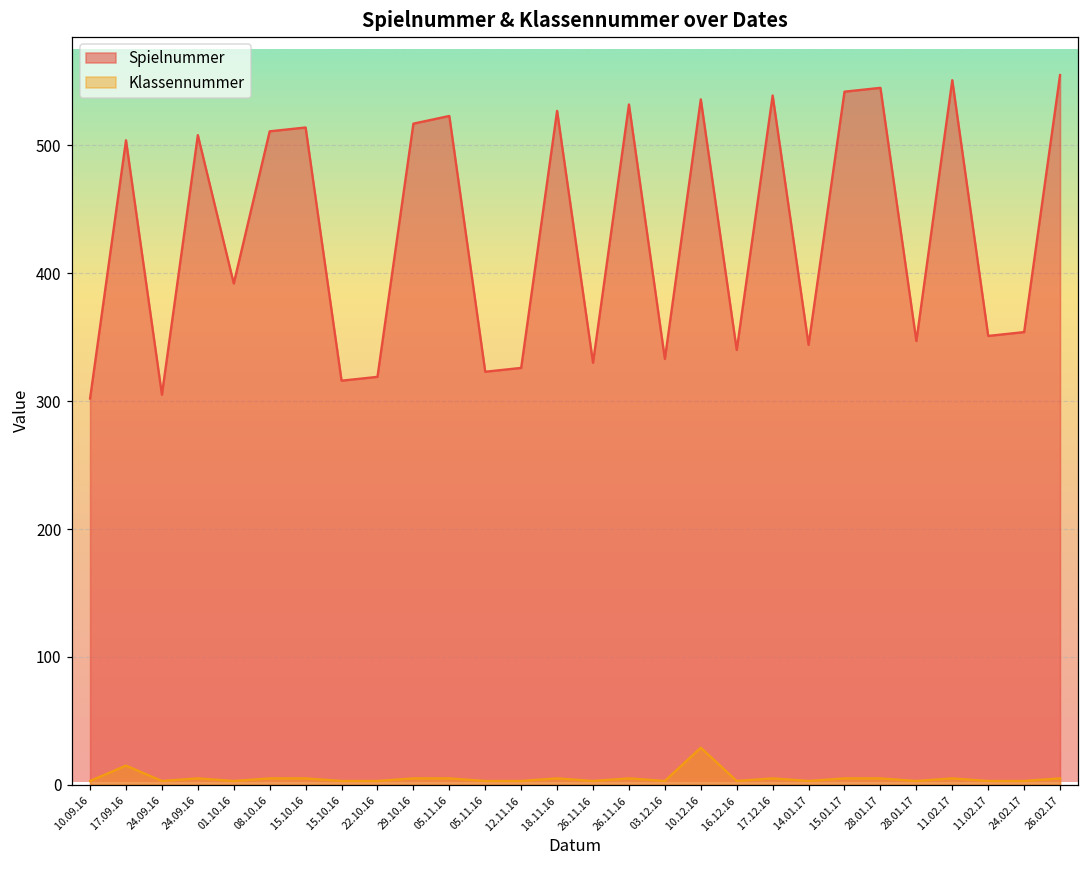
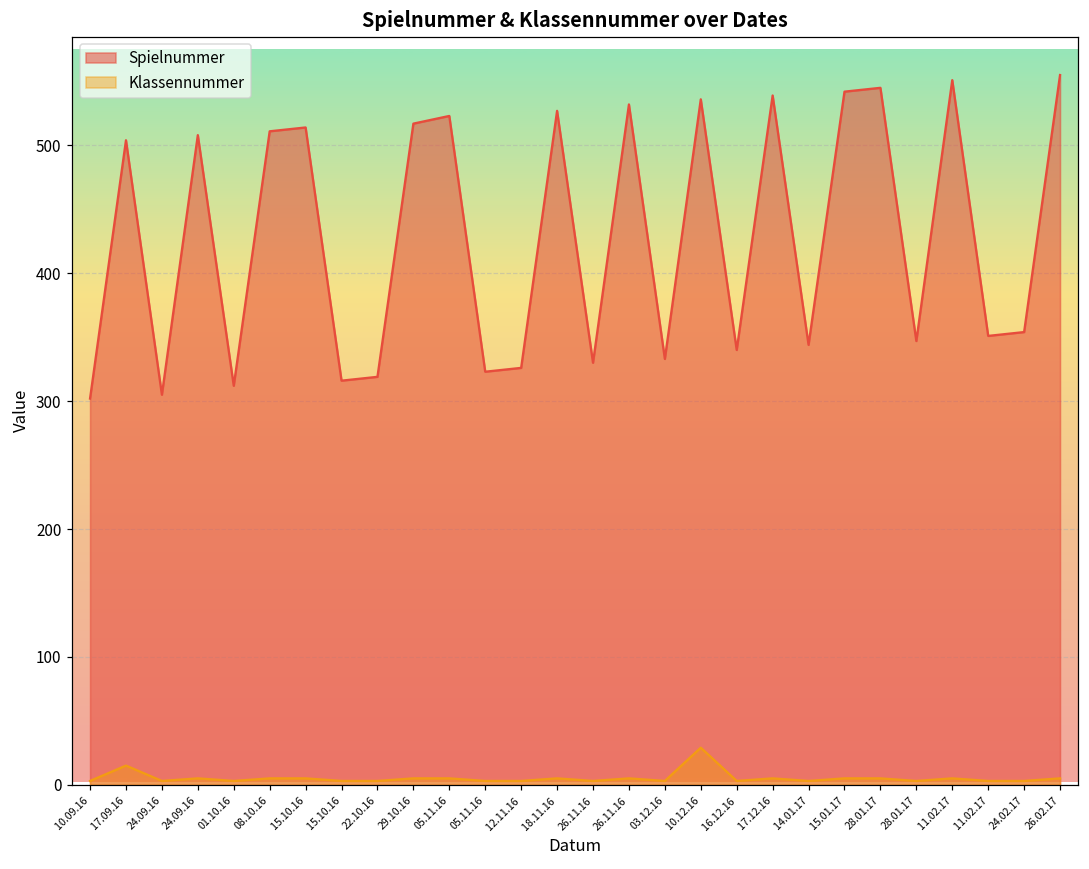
  {
    "Spielnummer": {
      "10.09.16": 302,
      "17.09.16": 504,
-     "01.10.16": 392,
+     "01.10.16": 312,
      "08.10.16": 511,
      "22.10.16": 319,
      "29.10.16": 517,
      "12.11.16": 326,
      "18.11.16": 527,
      "03.12.16": 333,
      "10.12.16": 536,
      "16.12.16": 340,
      "17.12.16": 539,
      "14.01.17": 344,
      "15.01.17": 542,
      "24.02.17": 354,
      "26.02.17": 555
    },
    "Klassennummer": {
      "10.09.16": 3,
      "17.09.16": 15,
      "01.10.16": 3,
      "08.10.16": 5,
      "22.10.16": 3,
      "29.10.16": 5,
      "12.11.16": 3,
      "18.11.16": 5,
      "03.12.16": 3,
      "10.12.16": 29,
      "16.12.16": 3,
      "17.12.16": 5,
      "14.01.17": 3,
      "15.01.17": 5,
      "24.02.17": 3,
      "26.02.17": 5
    }
  }
